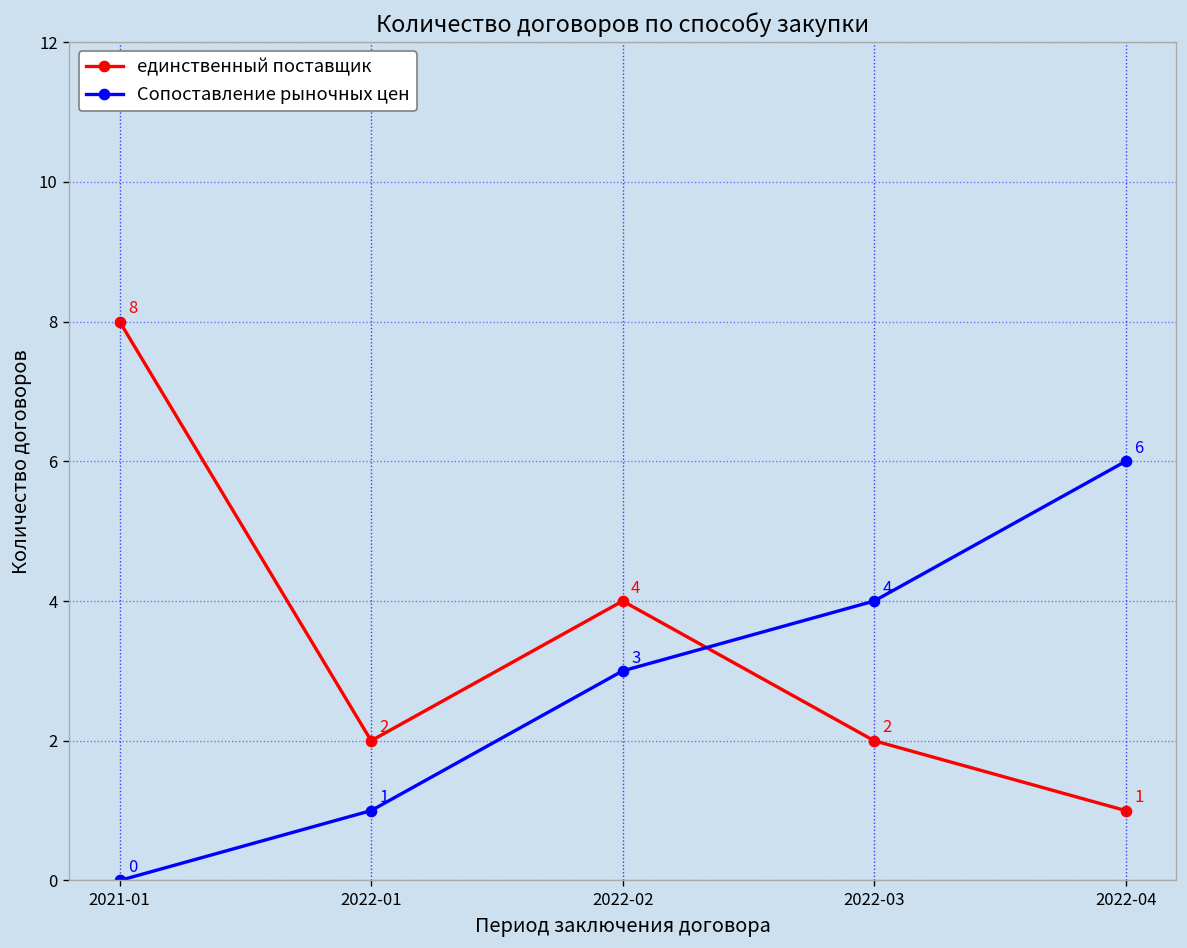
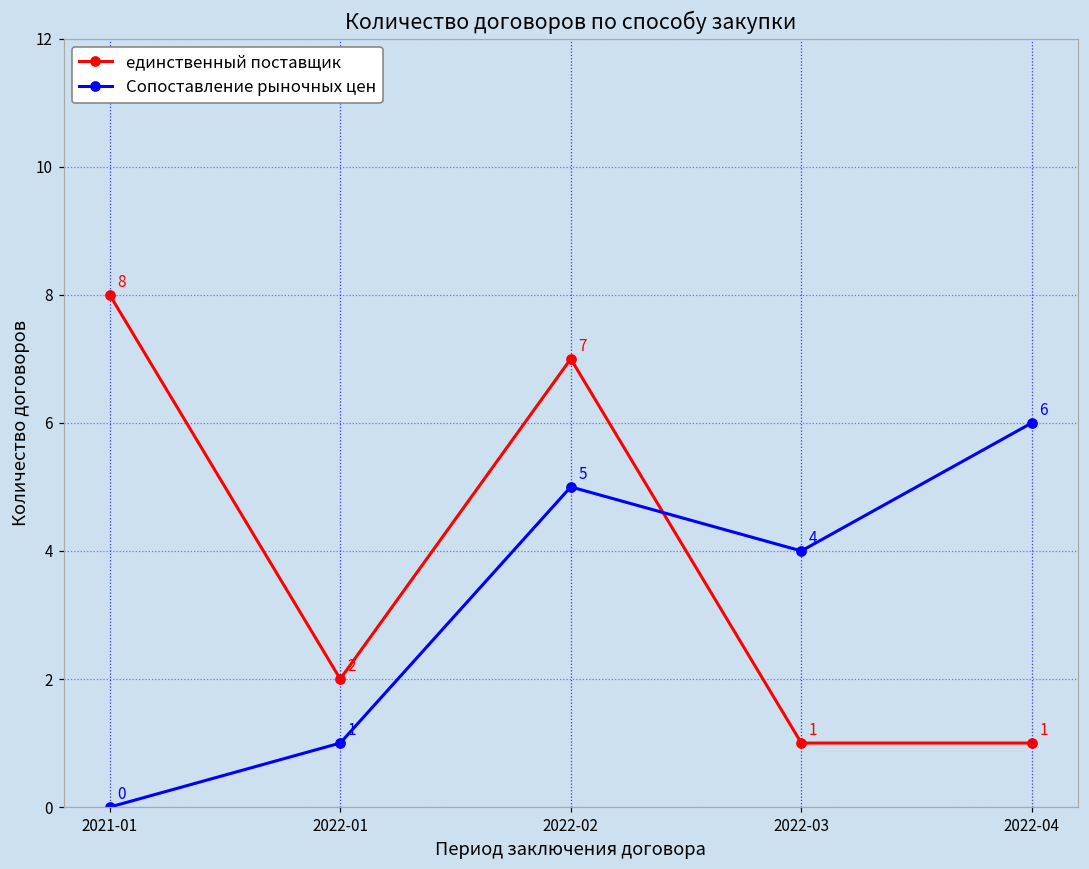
  {
    "единственный поставщик": {
      "2021-01": 8,
      "2022-01": 2,
-     "2022-02": 4,
-     "2022-03": 2,
+     "2022-02": 7,
+     "2022-03": 1,
      "2022-04": 1
    },
    "Сопоставление рыночных цен": {
      "2021-01": 0,
      "2022-01": 1,
-     "2022-02": 3,
+     "2022-02": 5,
      "2022-03": 4,
      "2022-04": 6
    }
  }
